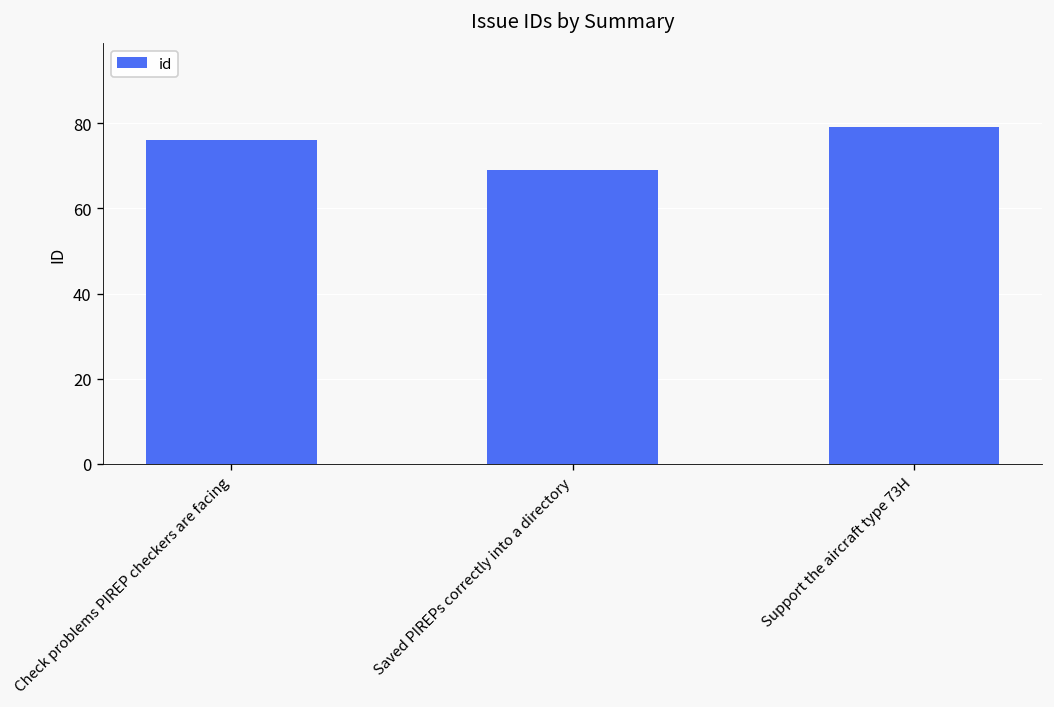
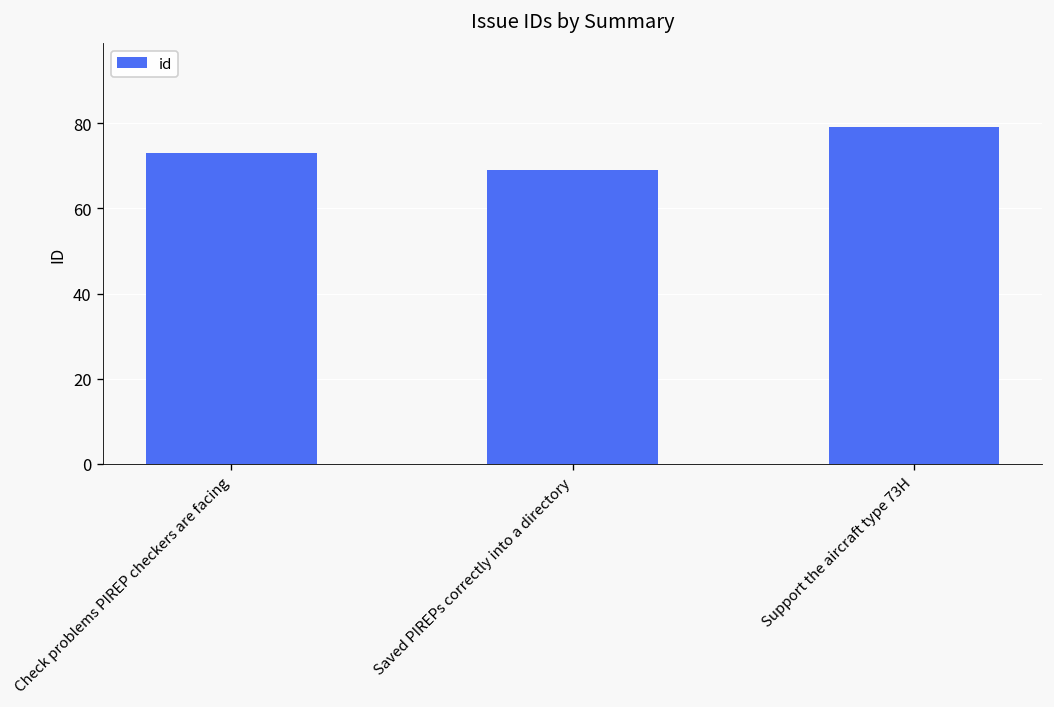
  {
-   "Check problems PIREP checkers are facing": 76,
+   "Check problems PIREP checkers are facing": 73,
    "Saved PIREPs correctly into a directory": 69,
    "Support the aircraft type 73H": 79
  }
